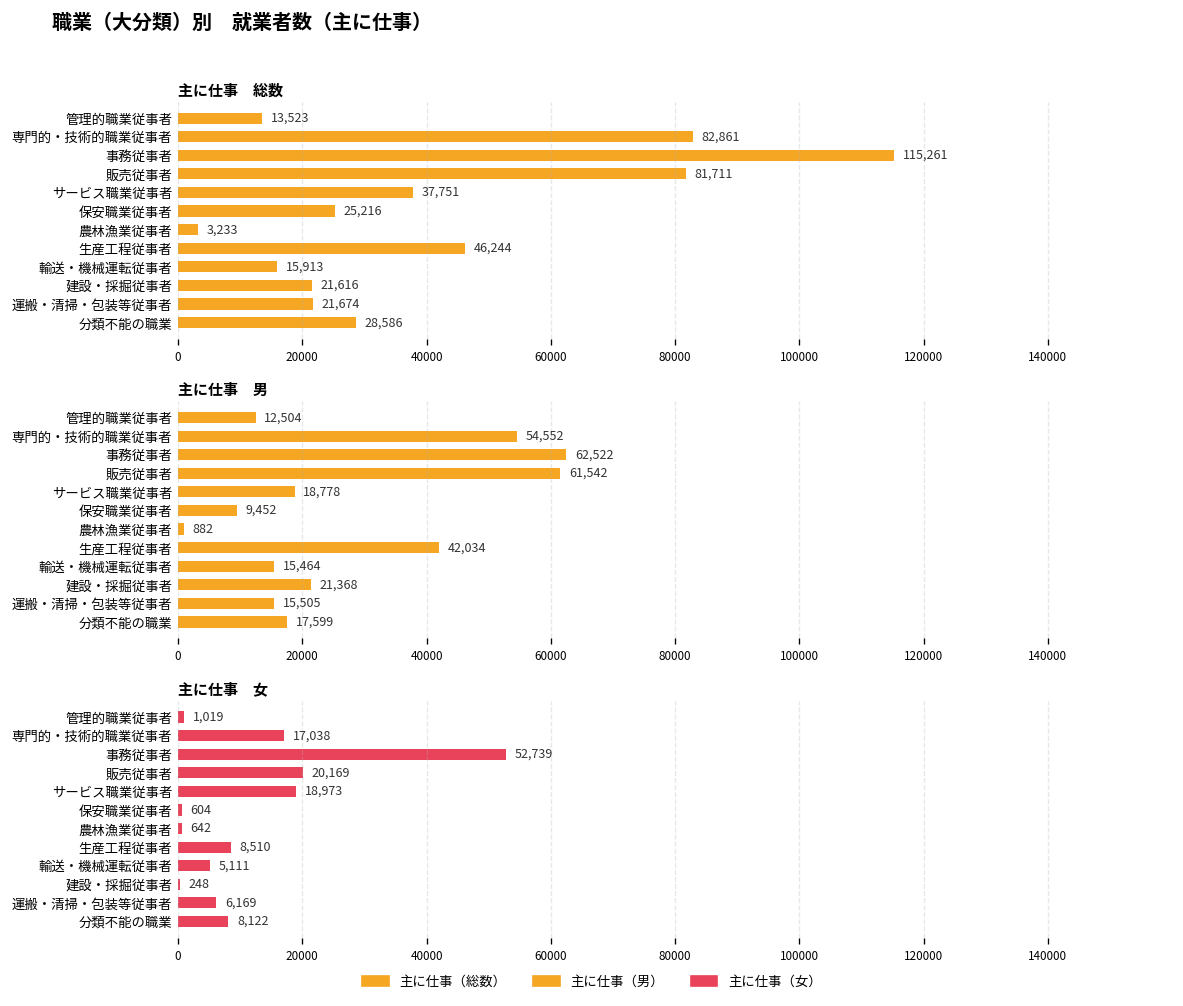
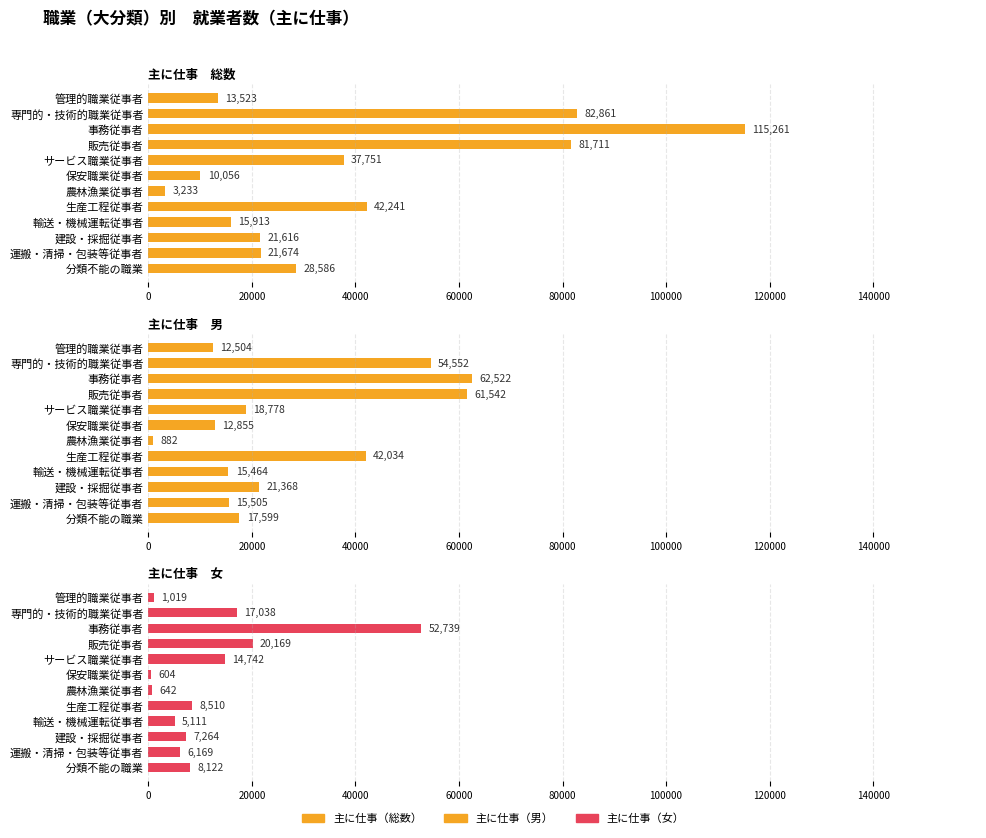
  {
    "主に仕事 総数": {
      "管理的職業従事者": "13,523",
      "専門的・技術的職業従事者": "82,861",
      "事務従事者": "115,261",
      "販売従事者": "81,711",
      "サービス職業従事者": "37,751",
-     "保安職業従事者": "25,216",
+     "保安職業従事者": "10,056",
      "農林漁業従事者": "3,233",
-     "生産工程従事者": "46,244",
+     "生産工程従事者": "42,241",
      "輸送・機械運転従事者": "15,913",
      "建設・採掘従事者": "21,616",
      "運搬・清掃・包装等従事者": "21,674",
      "分類不能の職業": "28,586"
    },
    "主に仕事 男": {
      "管理的職業従事者": "12,504",
      "専門的・技術的職業従事者": "54,552",
      "事務従事者": "62,522",
      "販売従事者": "61,542",
      "サービス職業従事者": "18,778",
-     "保安職業従事者": "9,452",
+     "保安職業従事者": "12,855",
      "農林漁業従事者": "882",
      "生産工程従事者": "42,034",
      "輸送・機械運転従事者": "15,464",
      "建設・採掘従事者": "21,368",
      "運搬・清掃・包装等従事者": "15,505",
      "分類不能の職業": "17,599"
    },
    "主に仕事 女": {
      "管理的職業従事者": "1,019",
      "専門的・技術的職業従事者": "17,038",
      "事務従事者": "52,739",
      "販売従事者": "20,169",
-     "サービス職業従事者": "18,973",
+     "サービス職業従事者": "14,742",
      "保安職業従事者": "604",
      "農林漁業従事者": "642",
      "生産工程従事者": "8,510",
      "輸送・機械運転従事者": "5,111",
-     "建設・採掘従事者": "248",
+     "建設・採掘従事者": "7,264",
      "運搬・清掃・包装等従事者": "6,169",
      "分類不能の職業": "8,122"
    }
  }
